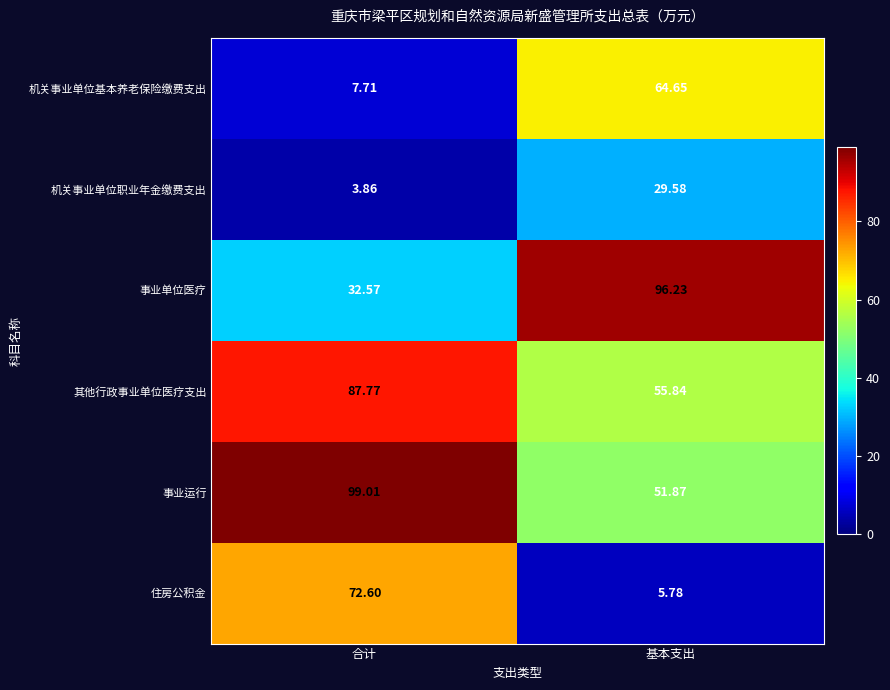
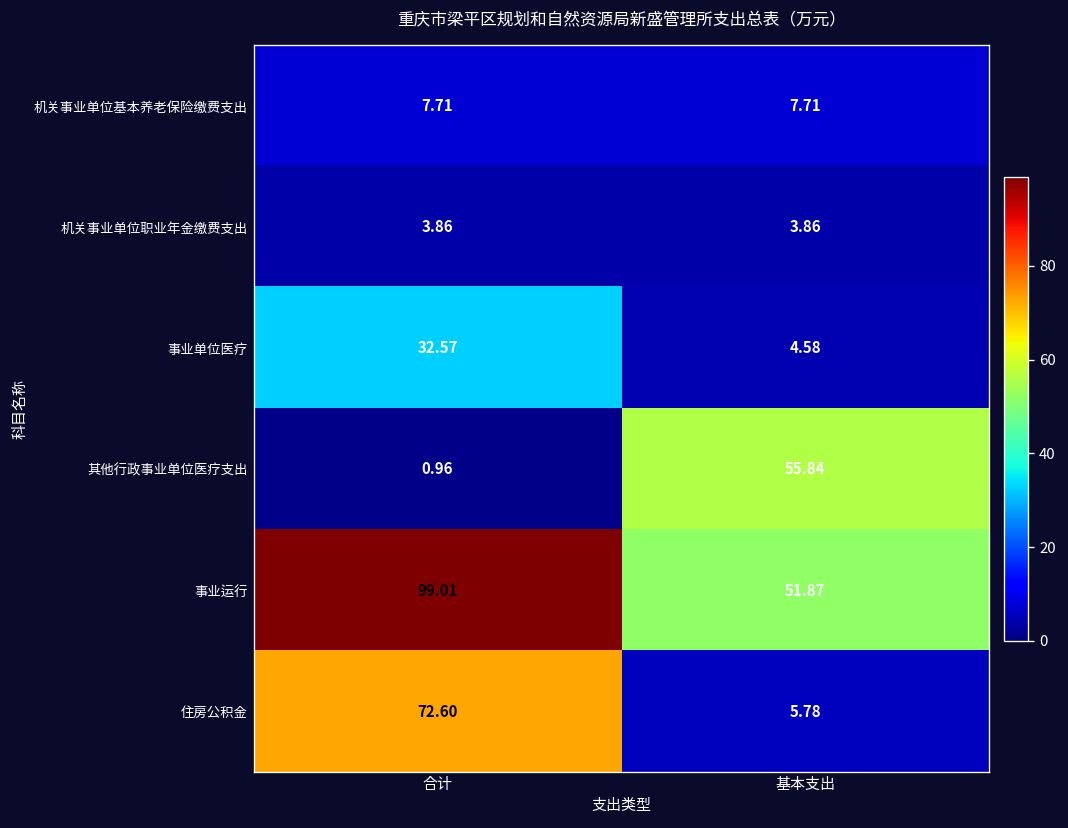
  {
    "机关事业单位基本养老保险缴费支出": {
      "合计": 7.71,
-     "基本支出": 64.65
+     "基本支出": 7.71
    },
    "机关事业单位职业年金缴费支出": {
      "合计": 3.86,
-     "基本支出": 29.58
+     "基本支出": 3.86
    },
    "事业单位医疗": {
      "合计": 32.57,
-     "基本支出": 96.23
+     "基本支出": 4.58
    },
    "其他行政事业单位医疗支出": {
-     "合计": 87.77,
+     "合计": 0.96,
      "基本支出": 55.84
    },
    "事业运行": {
      "合计": 99.01,
      "基本支出": 51.87
    },
    "住房公积金": {
      "合计": 72.60,
      "基本支出": 5.78
    }
  }
